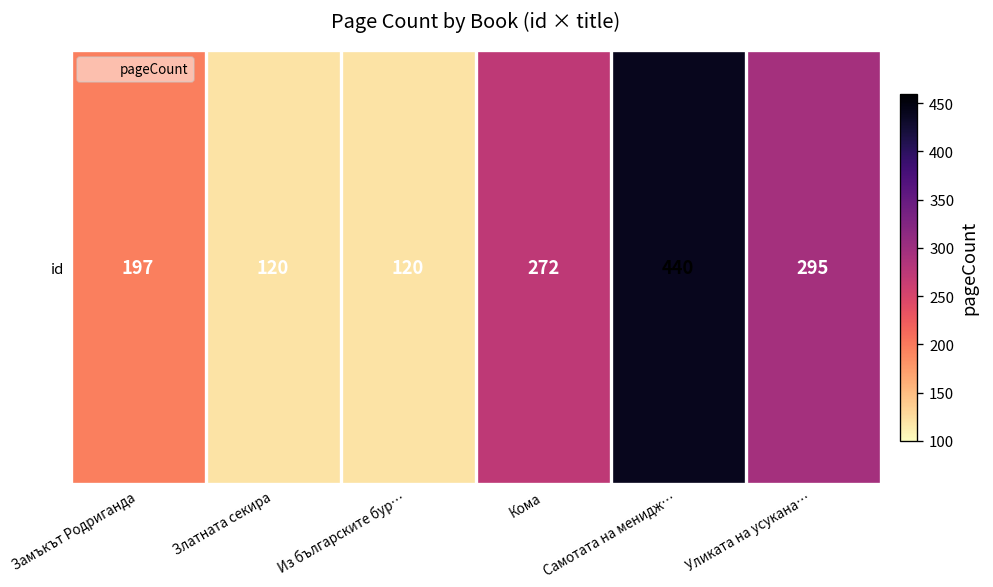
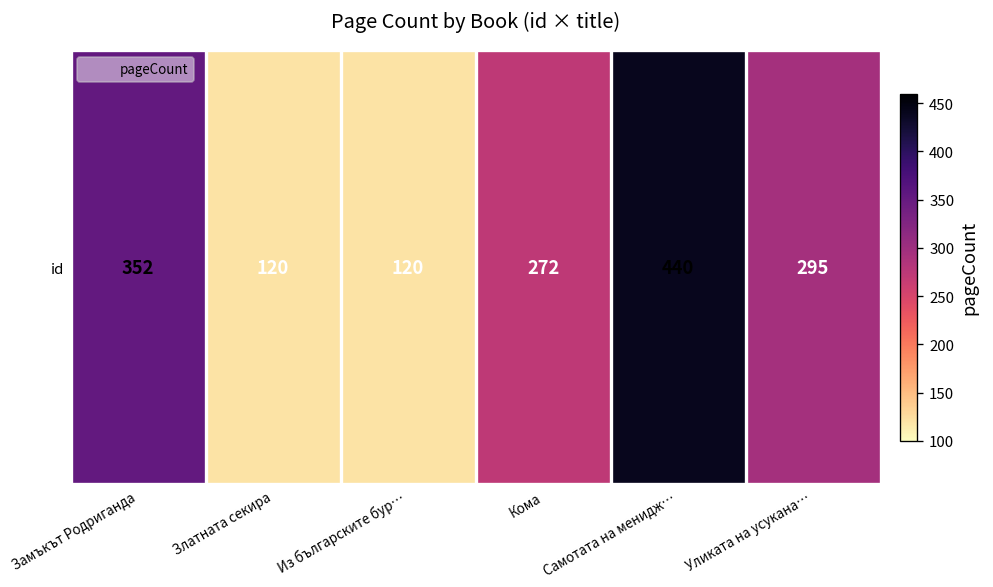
  {
    "id": {
-     "Замъкът Родриганда": 197,
+     "Замъкът Родриганда": 352,
      "Златната секира": 120,
      "Из българските бур…": 120,
      "Кома": 272,
      "Уликата на усукана…": 295
    }
  }
